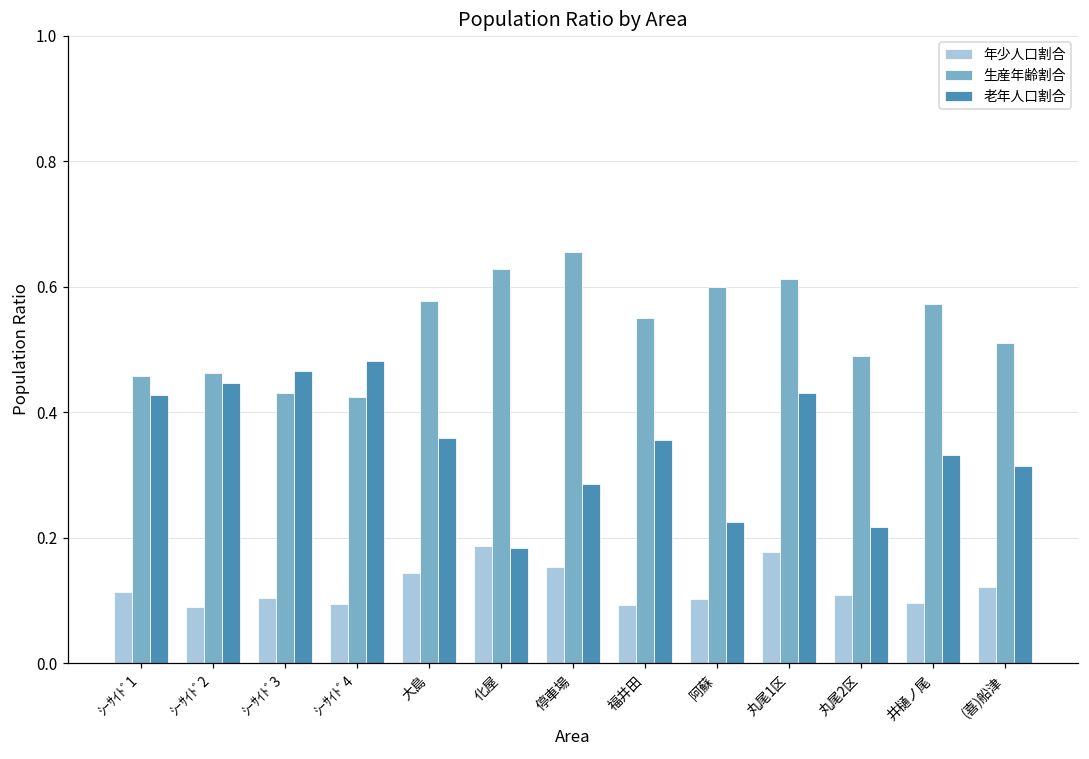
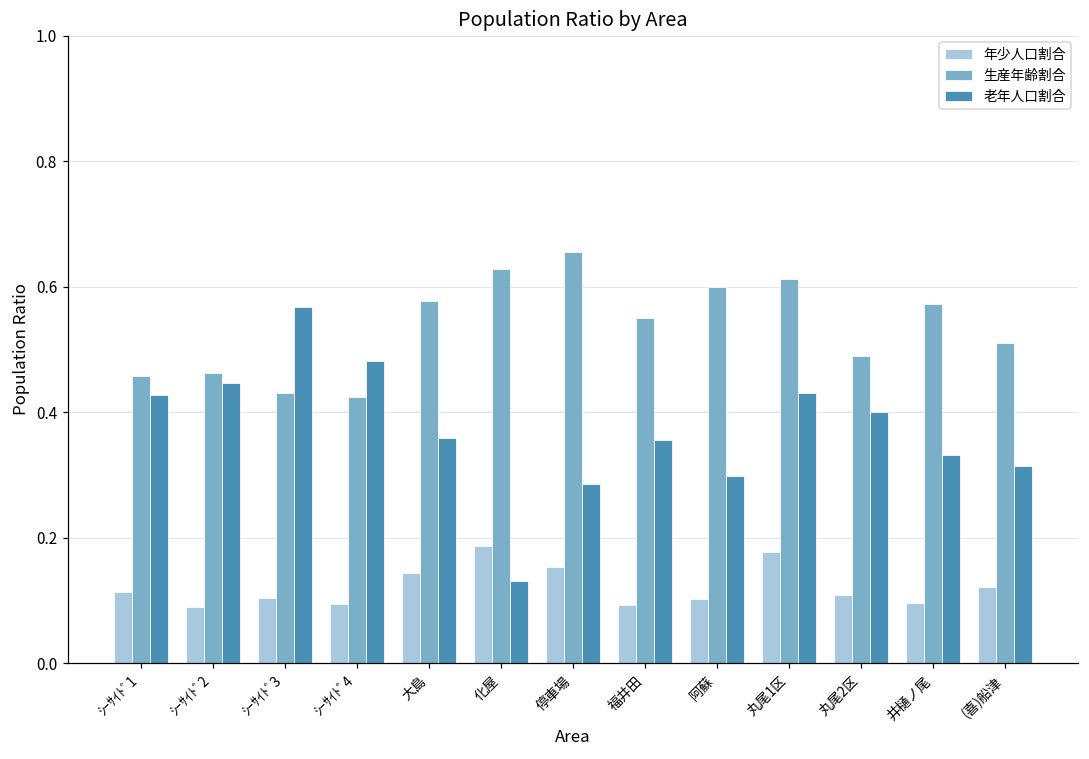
  {
    "老年人口割合": {
      "ｼｰｻｲﾄﾞ1": 0.43,
      "ｼｰｻｲﾄﾞ2": 0.45,
-     "ｼｰｻｲﾄﾞ3": 0.47,
+     "ｼｰｻｲﾄﾞ3": 0.57,
      "ｼｰｻｲﾄﾞ4": 0.48,
      "大島": 0.36,
-     "化屋": 0.18,
+     "化屋": 0.13,
      "停車場": 0.29,
      "福井田": 0.36,
-     "阿蘇": 0.22,
+     "阿蘇": 0.30,
      "丸尾1区": 0.43,
-     "丸尾2区": 0.22,
+     "丸尾2区": 0.40,
      "井樋ノ尾": 0.33,
      "(喜)船津": 0.32
    }
  }
